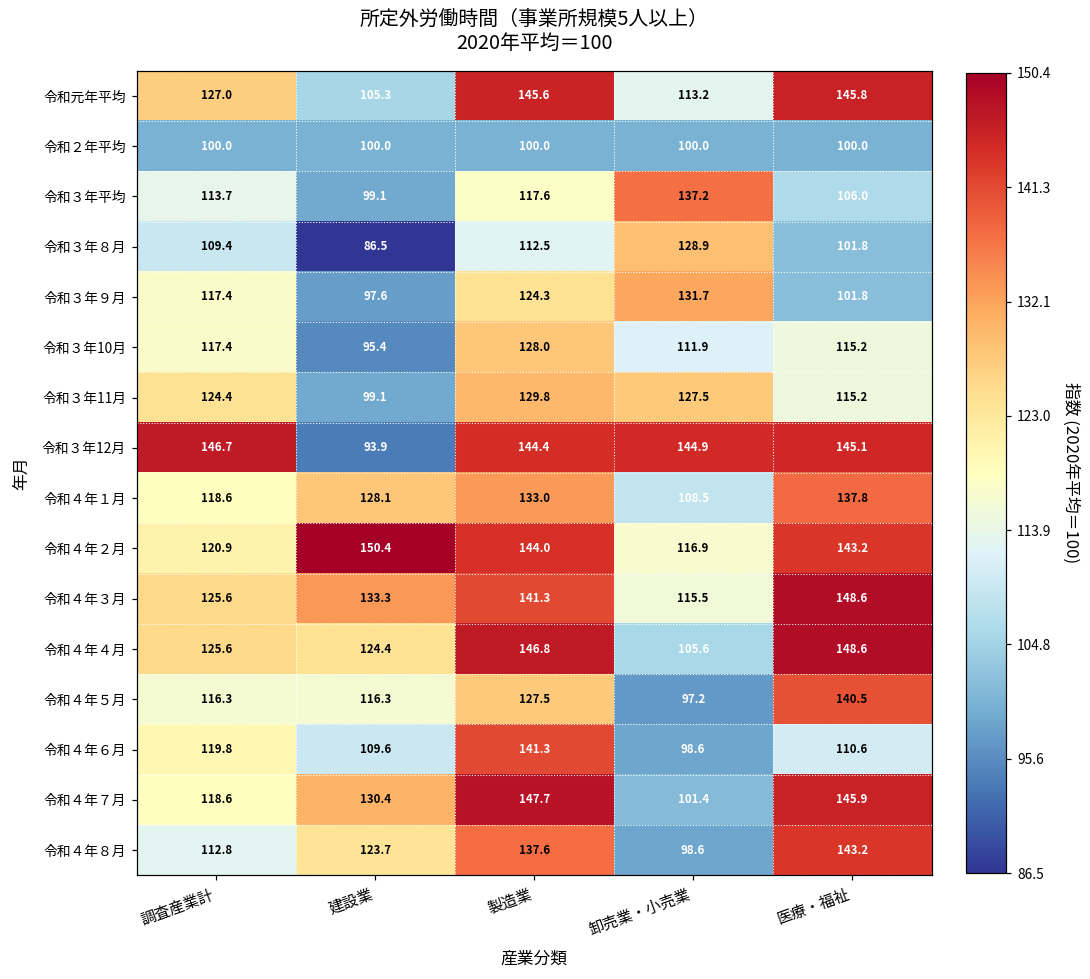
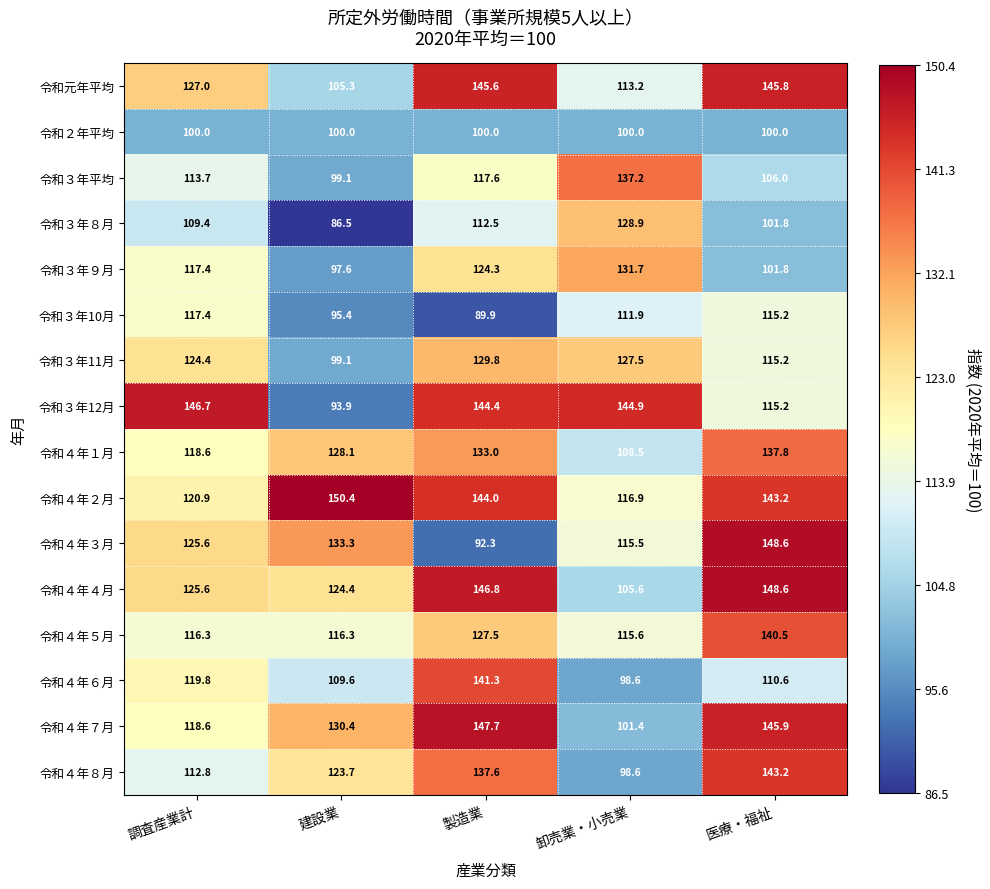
  {
    "令和元年平均": {
      "調査産業計": 127.0,
      "建設業": 105.3,
      "製造業": 145.6,
      "卸売業・小売業": 113.2,
      "医療・福祉": 145.8
    },
    "令和２年平均": {
      "調査産業計": 100.0,
      "建設業": 100.0,
      "製造業": 100.0,
      "卸売業・小売業": 100.0,
      "医療・福祉": 100.0
    },
    "令和３年平均": {
      "調査産業計": 113.7,
      "建設業": 99.1,
      "製造業": 117.6,
      "卸売業・小売業": 137.2,
      "医療・福祉": 106.0
    },
    "令和３年８月": {
      "調査産業計": 109.4,
      "建設業": 86.5,
      "製造業": 112.5,
      "卸売業・小売業": 128.9,
      "医療・福祉": 101.8
    },
    "令和３年９月": {
      "調査産業計": 117.4,
      "建設業": 97.6,
      "製造業": 124.3,
      "卸売業・小売業": 131.7,
      "医療・福祉": 101.8
    },
    "令和３年10月": {
      "調査産業計": 117.4,
      "建設業": 95.4,
-     "製造業": 128.0,
+     "製造業": 89.9,
      "卸売業・小売業": 111.9,
      "医療・福祉": 115.2
    },
    "令和３年11月": {
      "調査産業計": 124.4,
      "建設業": 99.1,
      "製造業": 129.8,
      "卸売業・小売業": 127.5,
      "医療・福祉": 115.2
    },
    "令和３年12月": {
      "調査産業計": 146.7,
      "建設業": 93.9,
      "製造業": 144.4,
      "卸売業・小売業": 144.9,
-     "医療・福祉": 145.1
+     "医療・福祉": 115.2
    },
    "令和４年１月": {
      "調査産業計": 118.6,
      "建設業": 128.1,
      "製造業": 133.0,
      "卸売業・小売業": 108.5,
      "医療・福祉": 137.8
    },
    "令和４年２月": {
      "調査産業計": 120.9,
      "建設業": 150.4,
      "製造業": 144.0,
      "卸売業・小売業": 116.9,
      "医療・福祉": 143.2
    },
    "令和４年３月": {
      "調査産業計": 125.6,
      "建設業": 133.3,
-     "製造業": 141.3,
+     "製造業": 92.3,
      "卸売業・小売業": 115.5,
      "医療・福祉": 148.6
    },
    "令和４年４月": {
      "調査産業計": 125.6,
      "建設業": 124.4,
      "製造業": 146.8,
      "卸売業・小売業": 105.6,
      "医療・福祉": 148.6
    },
    "令和４年５月": {
      "調査産業計": 116.3,
      "建設業": 116.3,
      "製造業": 127.5,
-     "卸売業・小売業": 97.2,
+     "卸売業・小売業": 115.6,
      "医療・福祉": 140.5
    },
    "令和４年６月": {
      "調査産業計": 119.8,
      "建設業": 109.6,
      "製造業": 141.3,
      "卸売業・小売業": 98.6,
      "医療・福祉": 110.6
    },
    "令和４年７月": {
      "調査産業計": 118.6,
      "建設業": 130.4,
      "製造業": 147.7,
      "卸売業・小売業": 101.4,
      "医療・福祉": 145.9
    },
    "令和４年８月": {
      "調査産業計": 112.8,
      "建設業": 123.7,
      "製造業": 137.6,
      "卸売業・小売業": 98.6,
      "医療・福祉": 143.2
    }
  }
